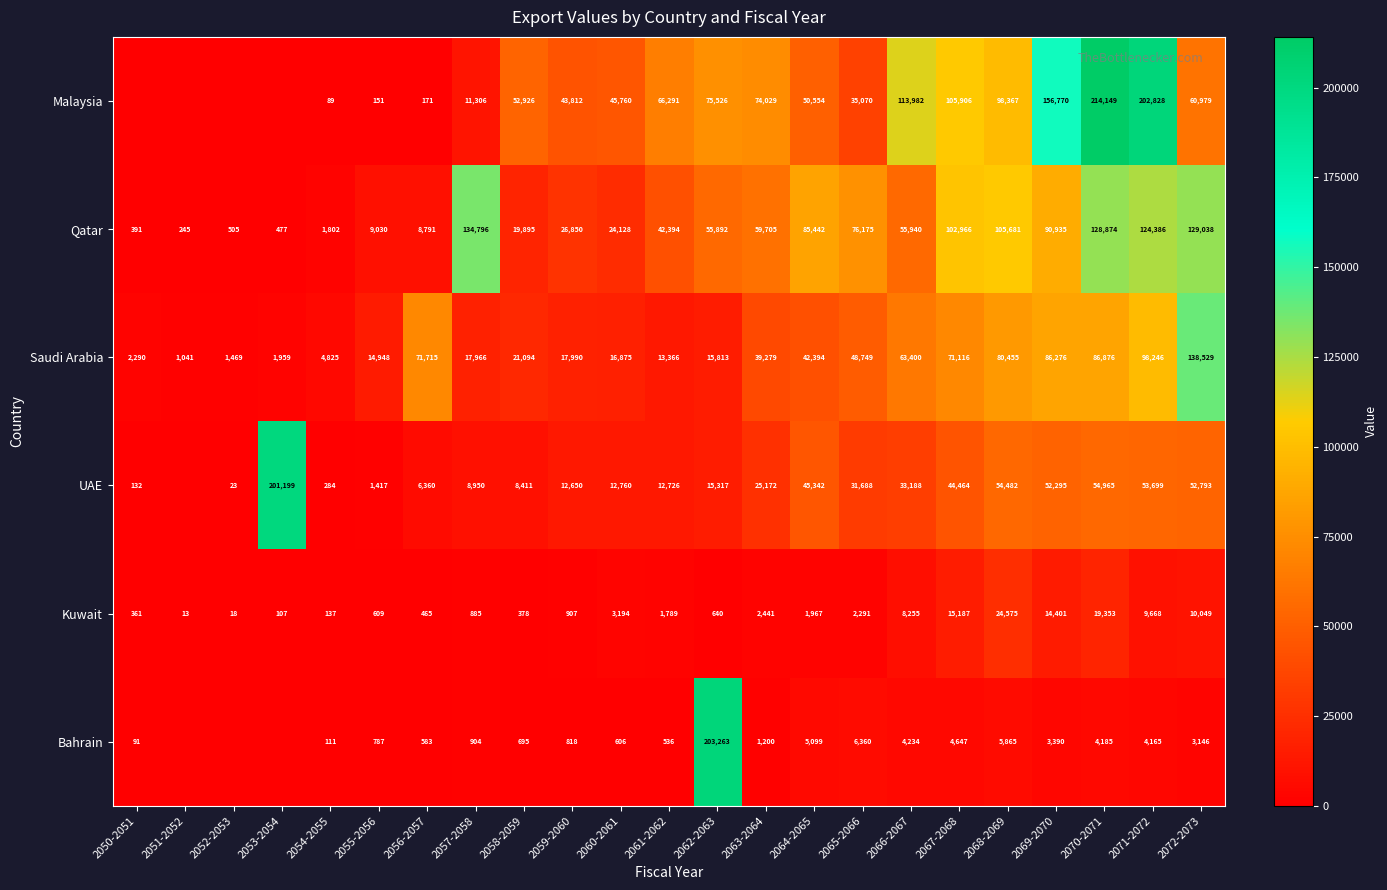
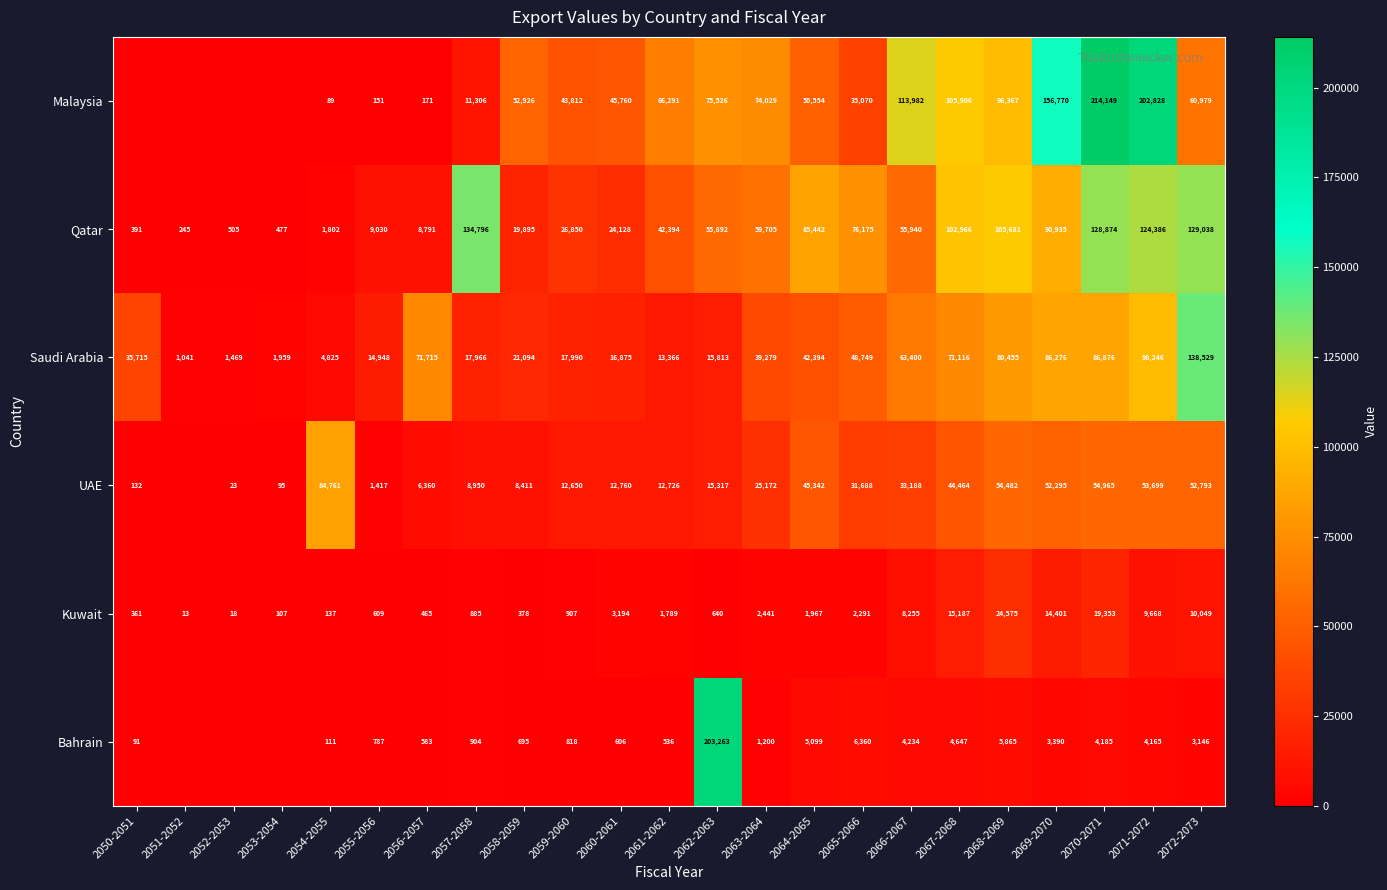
  {
    "Malaysia": {
      "2054-2055": "89",
      "2055-2056": "151",
      "2056-2057": "171",
      "2057-2058": "11,306",
      "2058-2059": "52,926",
      "2059-2060": "43,812",
      "2060-2061": "45,760",
      "2061-2062": "66,291",
      "2062-2063": "75,526",
      "2063-2064": "74,029",
      "2064-2065": "50,554",
      "2065-2066": "35,070",
      "2066-2067": "113,982",
      "2067-2068": "105,906",
      "2068-2069": "98,367",
      "2069-2070": "156,770",
      "2070-2071": "214,149",
      "2072-2073": "60,979"
    },
    "Qatar": {
      "2050-2051": "391",
      "2051-2052": "245",
      "2052-2053": "505",
      "2053-2054": "477",
      "2054-2055": "1,802",
      "2055-2056": "9,030",
      "2056-2057": "8,791",
      "2057-2058": "134,796",
      "2058-2059": "19,895",
      "2059-2060": "26,850",
      "2060-2061": "24,128",
      "2061-2062": "42,394",
      "2062-2063": "55,892",
      "2063-2064": "59,705",
      "2064-2065": "85,442",
      "2065-2066": "76,175",
      "2066-2067": "55,940",
      "2067-2068": "102,966",
      "2068-2069": "105,681",
      "2069-2070": "90,935",
      "2070-2071": "128,874",
      "2071-2072": "124,386",
      "2072-2073": "129,038"
    },
    "Saudi Arabia": {
-     "2050-2051": "2,290",
+     "2050-2051": "35,715",
      "2051-2052": "1,041",
      "2052-2053": "1,469",
      "2053-2054": "1,959",
      "2054-2055": "4,825",
      "2055-2056": "14,948",
      "2056-2057": "71,715",
      "2057-2058": "17,966",
      "2058-2059": "21,094",
      "2059-2060": "17,990",
      "2060-2061": "16,875",
      "2061-2062": "13,366",
      "2062-2063": "15,813",
      "2063-2064": "39,279",
      "2064-2065": "42,394",
      "2065-2066": "48,749",
      "2066-2067": "63,400",
      "2067-2068": "71,116",
      "2068-2069": "80,455",
      "2069-2070": "86,276",
      "2070-2071": "86,876",
      "2071-2072": "98,246",
      "2072-2073": "138,529"
    },
    "UAE": {
      "2050-2051": "132",
      "2052-2053": "23",
-     "2053-2054": "201,199",
-     "2054-2055": "284",
+     "2053-2054": "95",
+     "2054-2055": "84,761",
      "2055-2056": "1,417",
      "2056-2057": "6,360",
      "2057-2058": "8,950",
      "2058-2059": "8,411",
      "2059-2060": "12,650",
      "2060-2061": "12,760",
      "2061-2062": "12,726",
      "2062-2063": "15,317",
      "2063-2064": "25,172",
      "2064-2065": "45,342",
      "2065-2066": "31,688",
      "2066-2067": "33,188",
      "2067-2068": "44,464",
      "2068-2069": "54,482",
      "2069-2070": "52,295",
      "2070-2071": "54,965",
      "2071-2072": "53,699",
      "2072-2073": "52,793"
    },
    "Kuwait": {
      "2050-2051": "361",
      "2051-2052": "13",
      "2052-2053": "18",
      "2053-2054": "107",
      "2054-2055": "137",
      "2055-2056": "609",
      "2056-2057": "465",
      "2057-2058": "885",
      "2058-2059": "378",
      "2059-2060": "907",
      "2060-2061": "3,194",
      "2061-2062": "1,789",
      "2062-2063": "640",
      "2063-2064": "2,441",
      "2064-2065": "1,967",
      "2065-2066": "2,291",
      "2066-2067": "8,255",
      "2067-2068": "15,187",
      "2068-2069": "24,575",
      "2069-2070": "14,401",
      "2070-2071": "19,353",
      "2071-2072": "9,668",
      "2072-2073": "10,049"
    },
    "Bahrain": {
      "2050-2051": "91",
      "2054-2055": "111",
      "2055-2056": "787",
      "2056-2057": "583",
      "2057-2058": "904",
      "2058-2059": "695",
      "2059-2060": "818",
      "2060-2061": "606",
      "2061-2062": "536",
      "2062-2063": "203,263",
      "2063-2064": "1,200",
      "2064-2065": "5,099",
      "2065-2066": "6,360",
      "2066-2067": "4,234",
      "2067-2068": "4,647",
      "2068-2069": "5,865",
      "2069-2070": "3,390",
      "2070-2071": "4,185",
      "2071-2072": "4,165",
      "2072-2073": "3,146"
    }
  }
